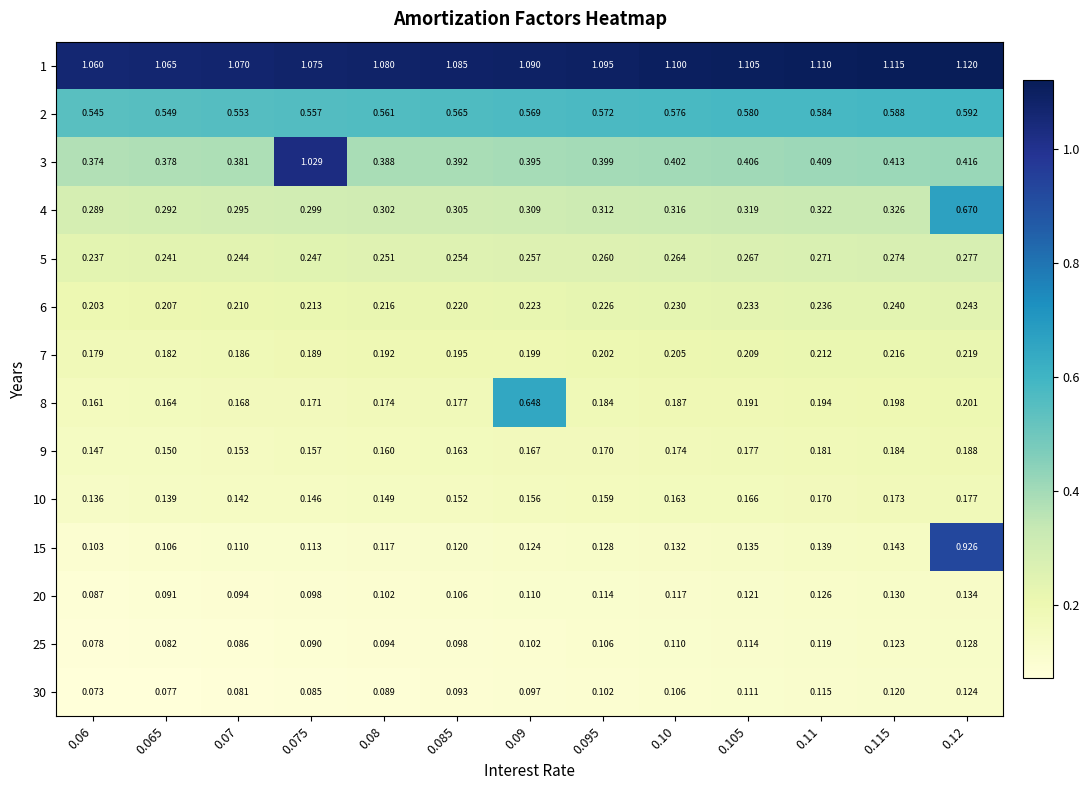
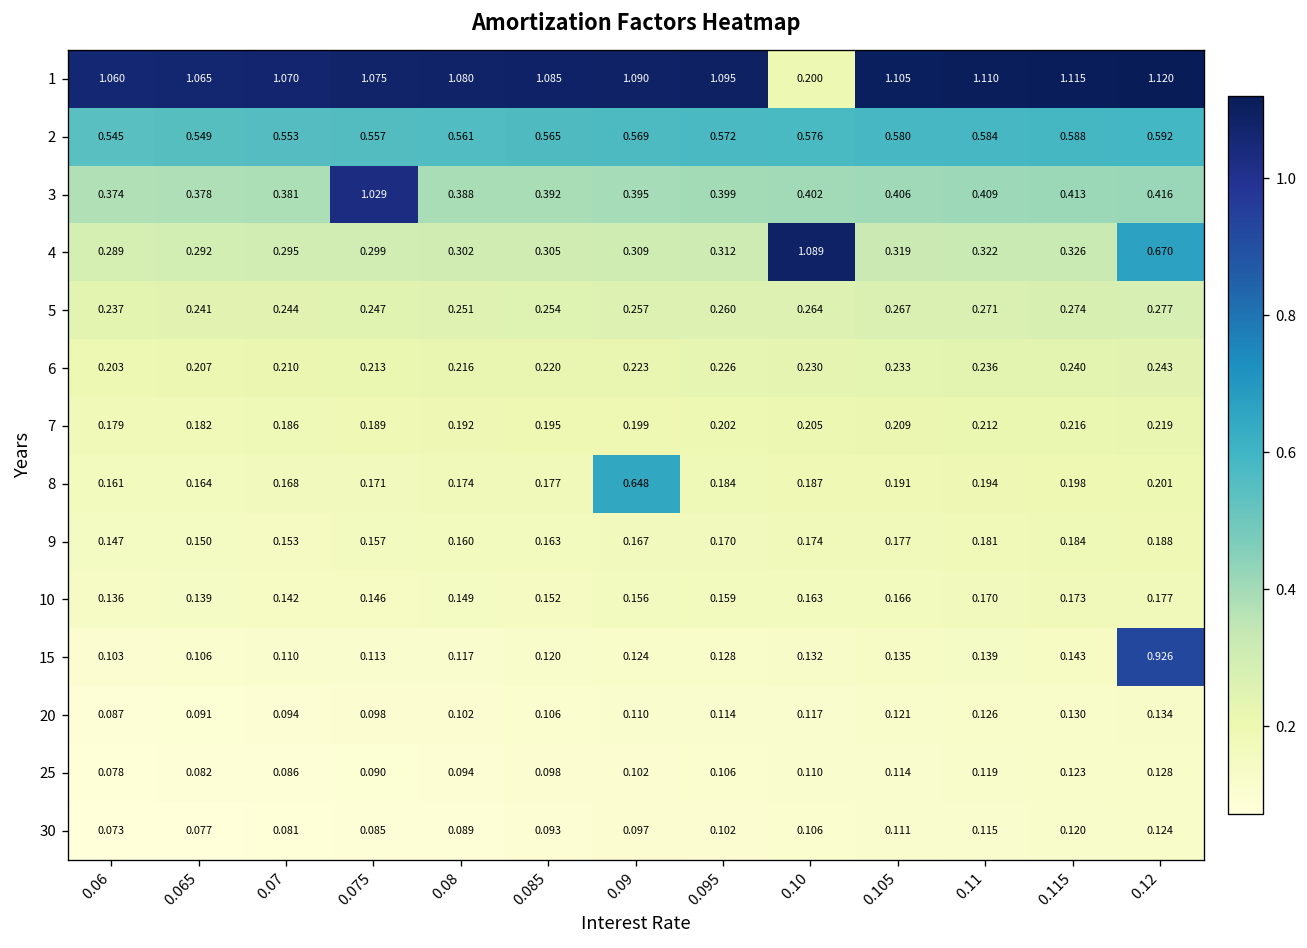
  {
    "1": {
      "0.06": 1.060,
      "0.065": 1.065,
      "0.07": 1.070,
      "0.075": 1.075,
      "0.08": 1.080,
      "0.085": 1.085,
      "0.09": 1.090,
      "0.095": 1.095,
-     "0.10": 1.100,
+     "0.10": 0.200,
      "0.105": 1.105,
      "0.11": 1.110,
      "0.115": 1.115,
      "0.12": 1.120
    },
    "2": {
      "0.06": 0.545,
      "0.065": 0.549,
      "0.07": 0.553,
      "0.075": 0.557,
      "0.08": 0.561,
      "0.085": 0.565,
      "0.09": 0.569,
      "0.095": 0.572,
      "0.10": 0.576,
      "0.105": 0.580,
      "0.11": 0.584,
      "0.115": 0.588,
      "0.12": 0.592
    },
    "3": {
      "0.06": 0.374,
      "0.065": 0.378,
      "0.07": 0.381,
      "0.075": 1.029,
      "0.08": 0.388,
      "0.085": 0.392,
      "0.09": 0.395,
      "0.095": 0.399,
      "0.10": 0.402,
      "0.105": 0.406,
      "0.11": 0.409,
      "0.115": 0.413,
      "0.12": 0.416
    },
    "4": {
      "0.06": 0.289,
      "0.065": 0.292,
      "0.07": 0.295,
      "0.075": 0.299,
      "0.08": 0.302,
      "0.085": 0.305,
      "0.09": 0.309,
      "0.095": 0.312,
-     "0.10": 0.316,
+     "0.10": 1.089,
      "0.105": 0.319,
      "0.11": 0.322,
      "0.115": 0.326,
      "0.12": 0.670
    },
    "5": {
      "0.06": 0.237,
      "0.065": 0.241,
      "0.07": 0.244,
      "0.075": 0.247,
      "0.08": 0.251,
      "0.085": 0.254,
      "0.09": 0.257,
      "0.095": 0.260,
      "0.10": 0.264,
      "0.105": 0.267,
      "0.11": 0.271,
      "0.115": 0.274,
      "0.12": 0.277
    },
    "6": {
      "0.06": 0.203,
      "0.065": 0.207,
      "0.07": 0.210,
      "0.075": 0.213,
      "0.08": 0.216,
      "0.085": 0.220,
      "0.09": 0.223,
      "0.095": 0.226,
      "0.10": 0.230,
      "0.105": 0.233,
      "0.11": 0.236,
      "0.115": 0.240,
      "0.12": 0.243
    },
    "7": {
      "0.06": 0.179,
      "0.065": 0.182,
      "0.07": 0.186,
      "0.075": 0.189,
      "0.08": 0.192,
      "0.085": 0.195,
      "0.09": 0.199,
      "0.095": 0.202,
      "0.10": 0.205,
      "0.105": 0.209,
      "0.11": 0.212,
      "0.115": 0.216,
      "0.12": 0.219
    },
    "8": {
      "0.06": 0.161,
      "0.065": 0.164,
      "0.07": 0.168,
      "0.075": 0.171,
      "0.08": 0.174,
      "0.085": 0.177,
      "0.09": 0.648,
      "0.095": 0.184,
      "0.10": 0.187,
      "0.105": 0.191,
      "0.11": 0.194,
      "0.115": 0.198,
      "0.12": 0.201
    },
    "9": {
      "0.06": 0.147,
      "0.065": 0.150,
      "0.07": 0.153,
      "0.075": 0.157,
      "0.08": 0.160,
      "0.085": 0.163,
      "0.09": 0.167,
      "0.095": 0.170,
      "0.10": 0.174,
      "0.105": 0.177,
      "0.11": 0.181,
      "0.115": 0.184,
      "0.12": 0.188
    },
    "10": {
      "0.06": 0.136,
      "0.065": 0.139,
      "0.07": 0.142,
      "0.075": 0.146,
      "0.08": 0.149,
      "0.085": 0.152,
      "0.09": 0.156,
      "0.095": 0.159,
      "0.10": 0.163,
      "0.105": 0.166,
      "0.11": 0.170,
      "0.115": 0.173,
      "0.12": 0.177
    },
    "15": {
      "0.06": 0.103,
      "0.065": 0.106,
      "0.07": 0.110,
      "0.075": 0.113,
      "0.08": 0.117,
      "0.085": 0.120,
      "0.09": 0.124,
      "0.095": 0.128,
      "0.10": 0.132,
      "0.105": 0.135,
      "0.11": 0.139,
      "0.115": 0.143,
      "0.12": 0.926
    },
    "20": {
      "0.06": 0.087,
      "0.065": 0.091,
      "0.07": 0.094,
      "0.075": 0.098,
      "0.08": 0.102,
      "0.085": 0.106,
      "0.09": 0.110,
      "0.095": 0.114,
      "0.10": 0.117,
      "0.105": 0.121,
      "0.11": 0.126,
      "0.115": 0.130,
      "0.12": 0.134
    },
    "25": {
      "0.06": 0.078,
      "0.065": 0.082,
      "0.07": 0.086,
      "0.075": 0.090,
      "0.08": 0.094,
      "0.085": 0.098,
      "0.09": 0.102,
      "0.095": 0.106,
      "0.10": 0.110,
      "0.105": 0.114,
      "0.11": 0.119,
      "0.115": 0.123,
      "0.12": 0.128
    },
    "30": {
      "0.06": 0.073,
      "0.065": 0.077,
      "0.07": 0.081,
      "0.075": 0.085,
      "0.08": 0.089,
      "0.085": 0.093,
      "0.09": 0.097,
      "0.095": 0.102,
      "0.10": 0.106,
      "0.105": 0.111,
      "0.11": 0.115,
      "0.115": 0.120,
      "0.12": 0.124
    }
  }
